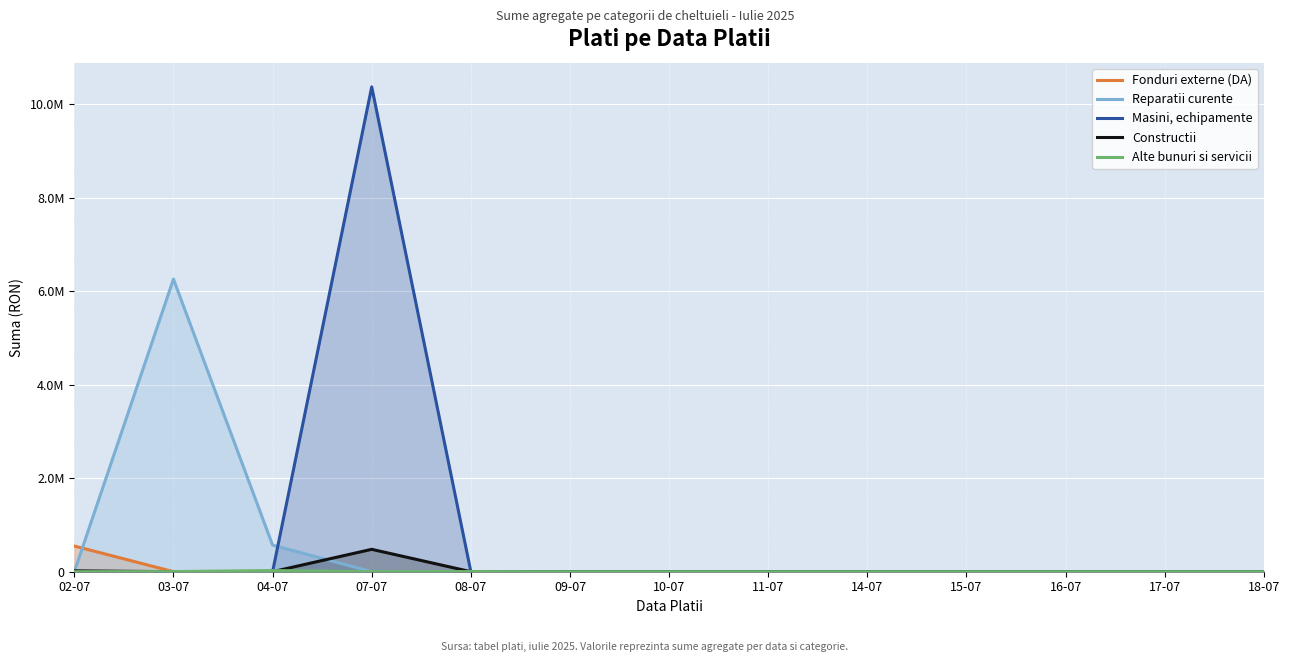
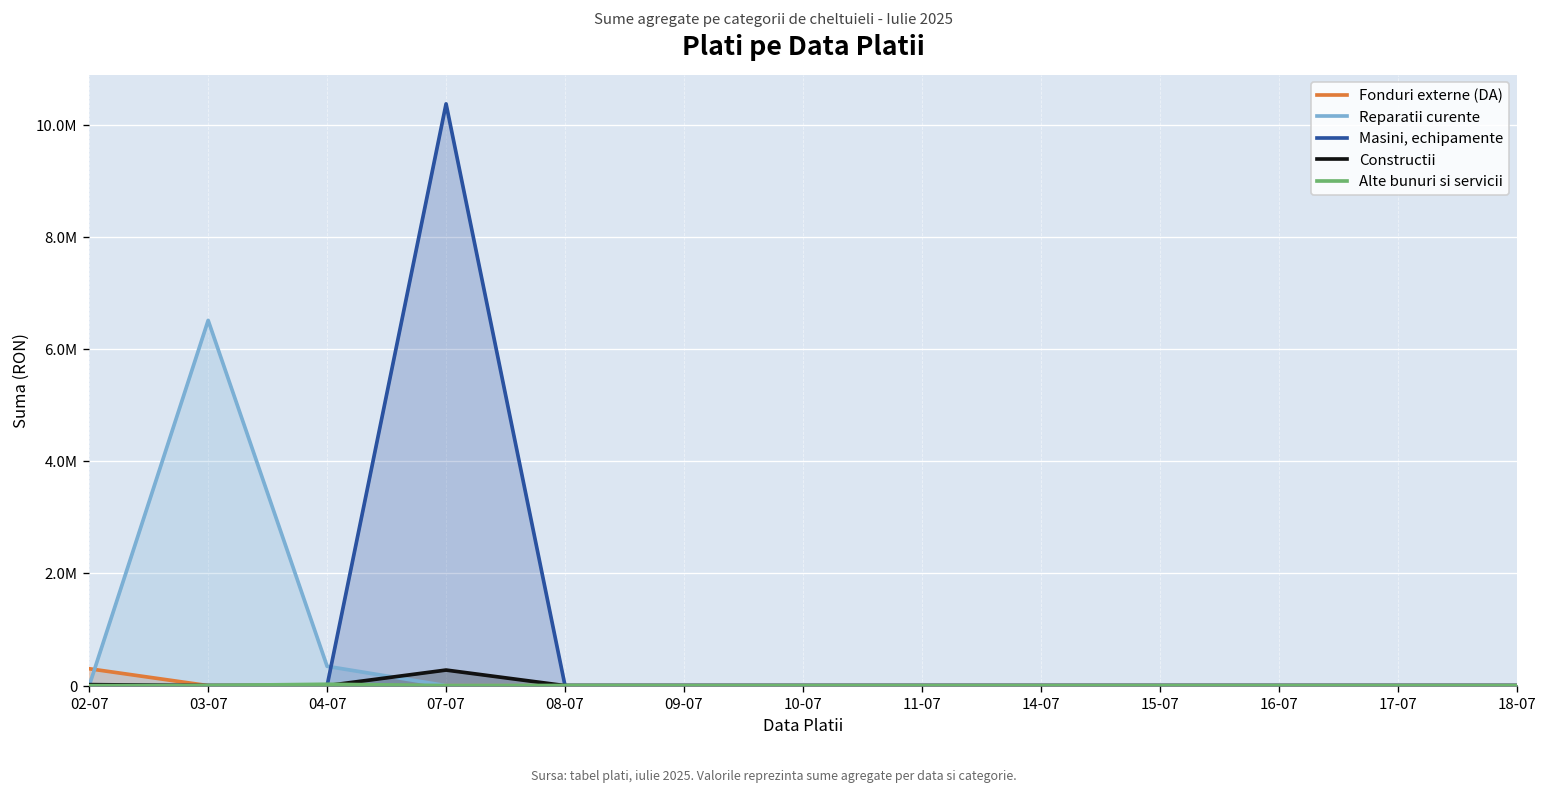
  {
    "Fonduri externe (DA)": {
-     "02-07": 500000
+     "02-07": 300000
    },
    "Reparatii curente": {
-     "03-07": 6300000,
-     "04-07": 600000
+     "03-07": 6500000,
+     "04-07": 300000
    },
    "Masini, echipamente": {
      "07-07": 10400000
    },
    "Constructii": {
-     "07-07": 500000
+     "07-07": 300000
    }
  }
